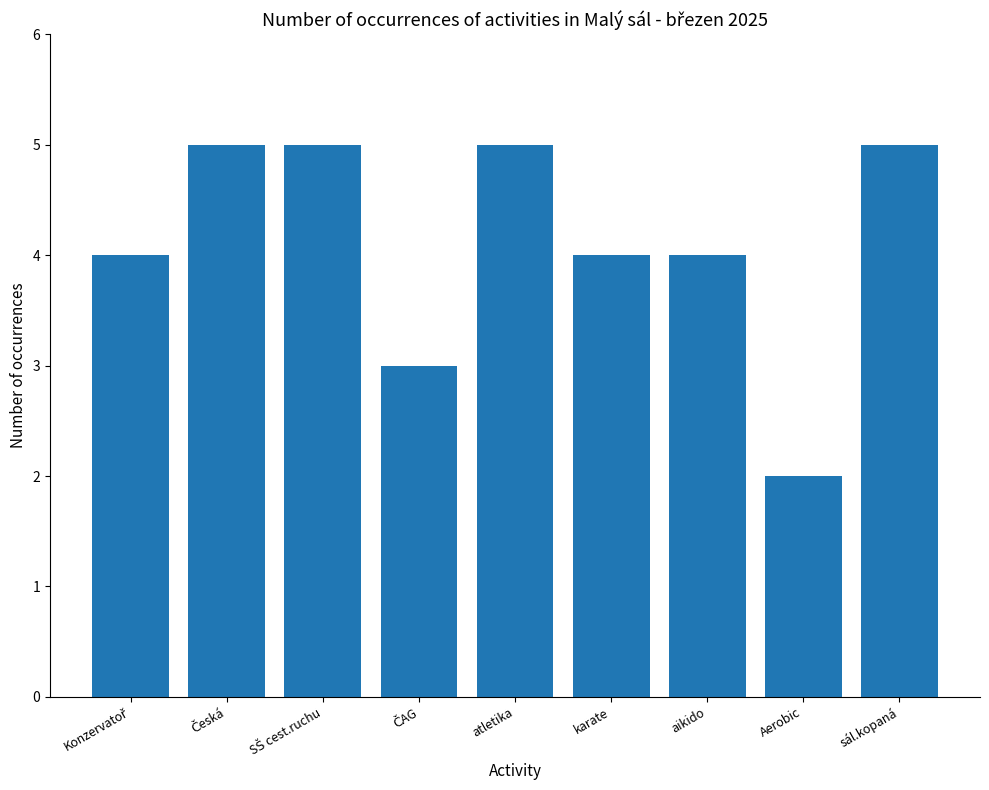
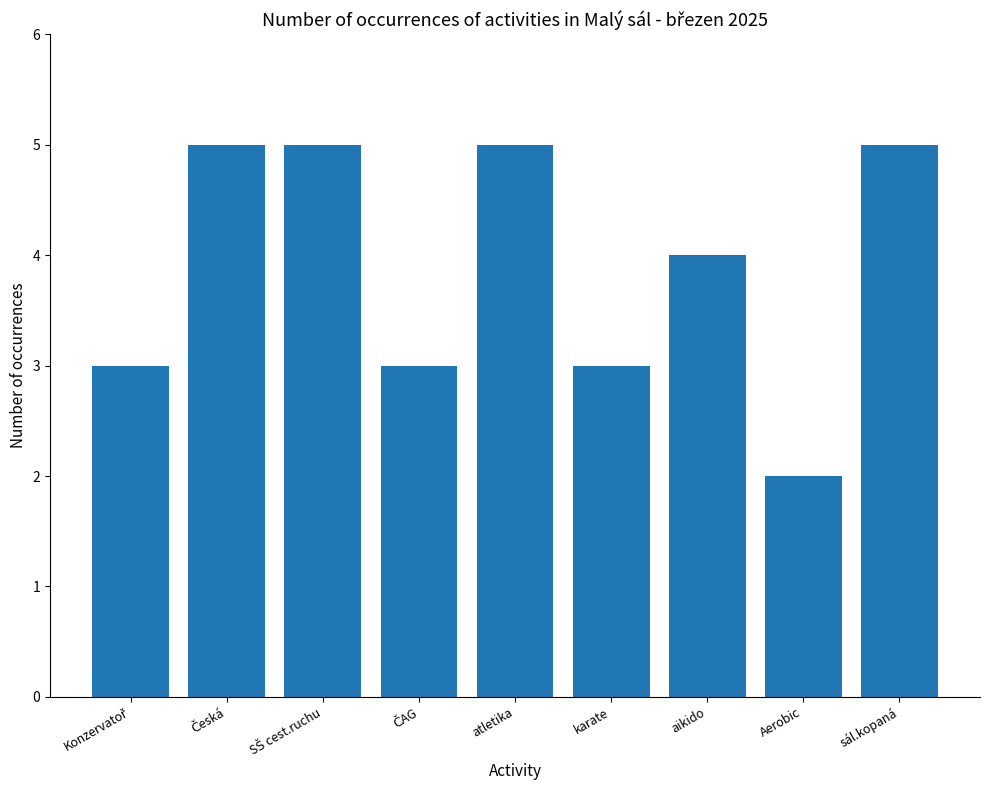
  {
-   "Konzervatoř": 4,
+   "Konzervatoř": 3,
    "Česká": 5,
    "SŠ cest.ruchu": 5,
    "ČAG": 3,
    "atletika": 5,
-   "karate": 4,
+   "karate": 3,
    "aikido": 4,
    "Aerobic": 2,
    "sál.kopaná": 5
  }
